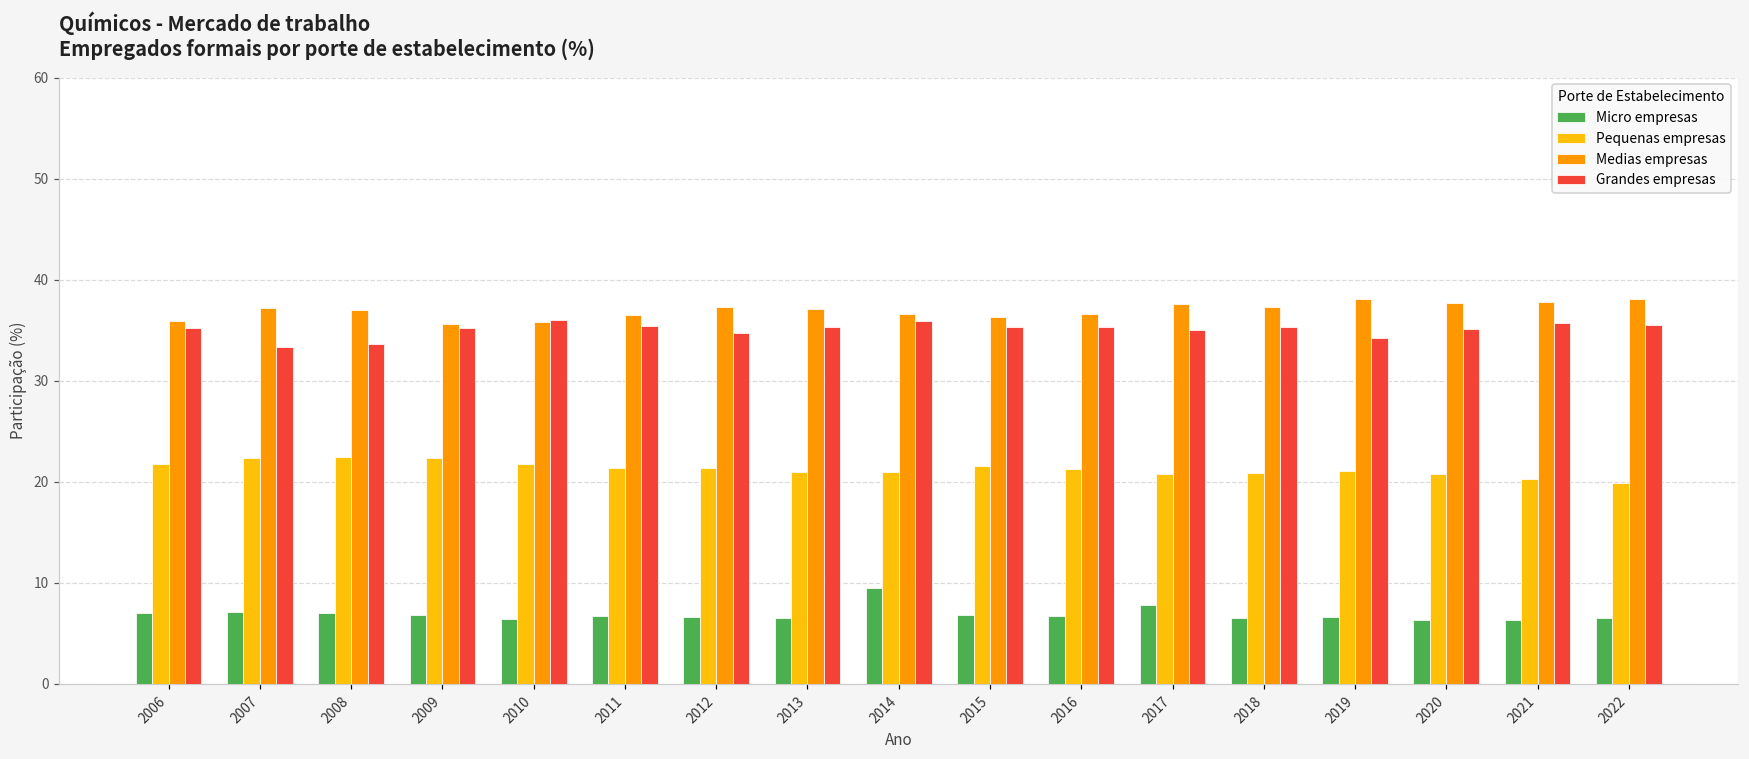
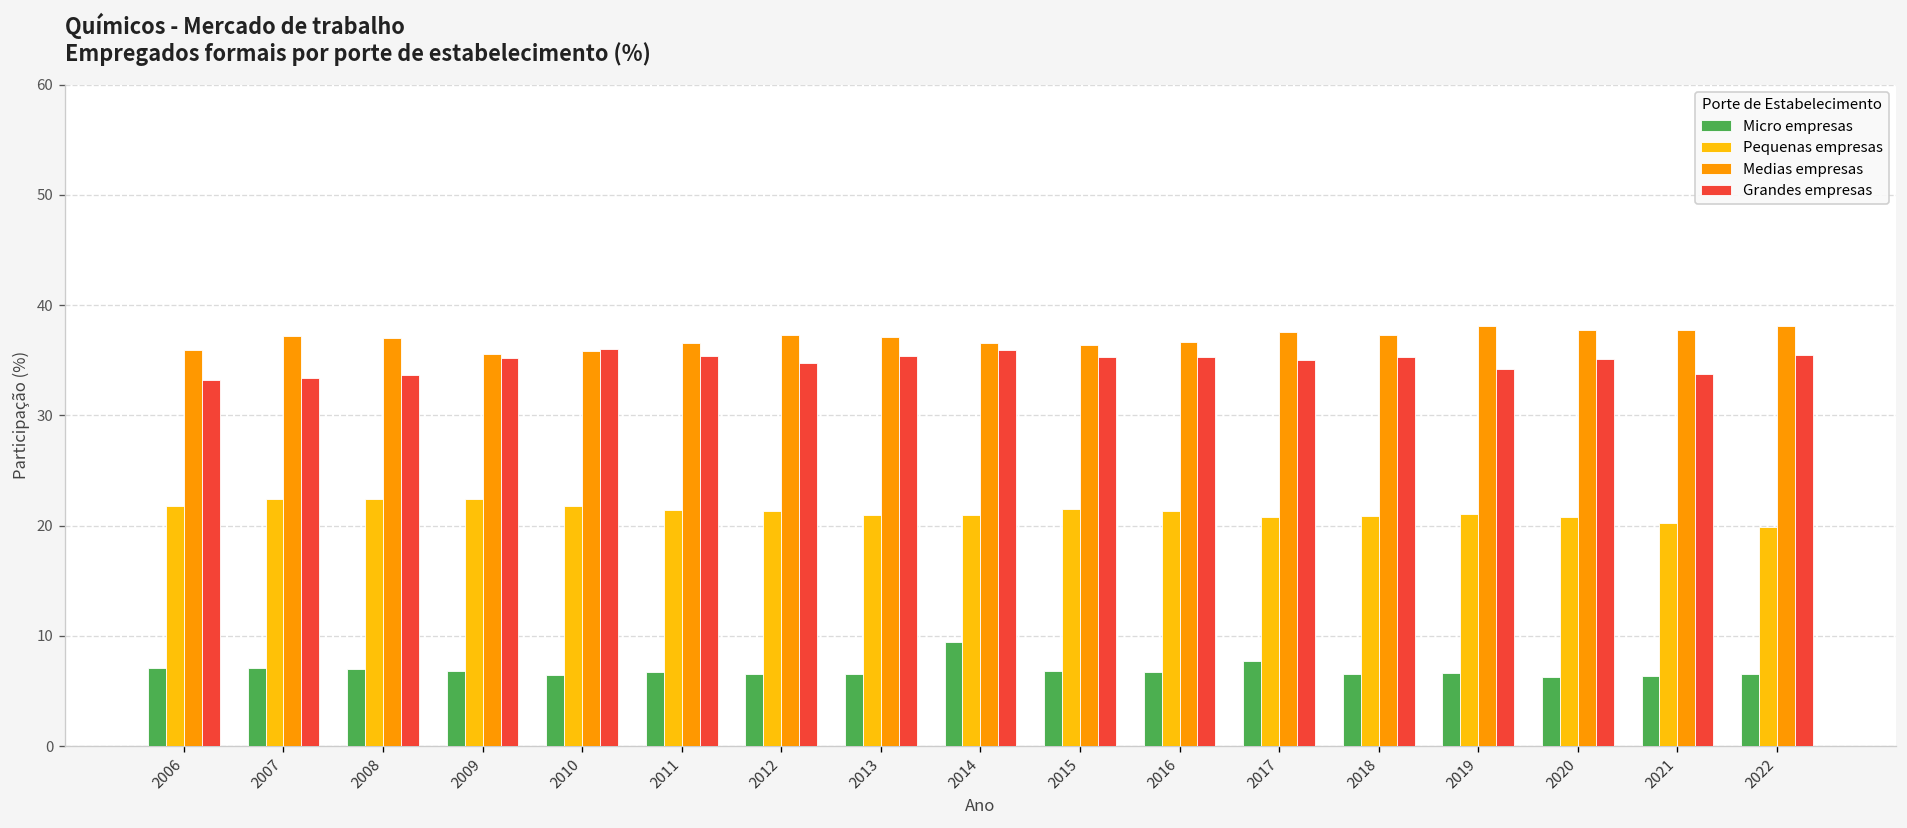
  {
    "Micro empresas": {
      "2006": 7,
      "2007": 7,
      "2008": 7,
      "2009": 7,
      "2010": 6,
      "2011": 7,
      "2012": 7,
      "2013": 7,
      "2014": 9,
      "2015": 7,
      "2016": 7,
      "2017": 8,
      "2018": 7,
      "2019": 7,
      "2020": 6,
      "2021": 6,
      "2022": 7
    },
    "Grandes empresas": {
-     "2006": 35,
+     "2006": 33,
      "2007": 33,
      "2008": 34,
      "2009": 35,
      "2010": 36,
      "2011": 35,
      "2012": 35,
      "2013": 35,
      "2014": 36,
      "2015": 35,
      "2016": 35,
      "2017": 35,
      "2018": 35,
      "2019": 34,
      "2020": 35,
-     "2021": 36,
+     "2021": 34,
      "2022": 36
    }
  }
